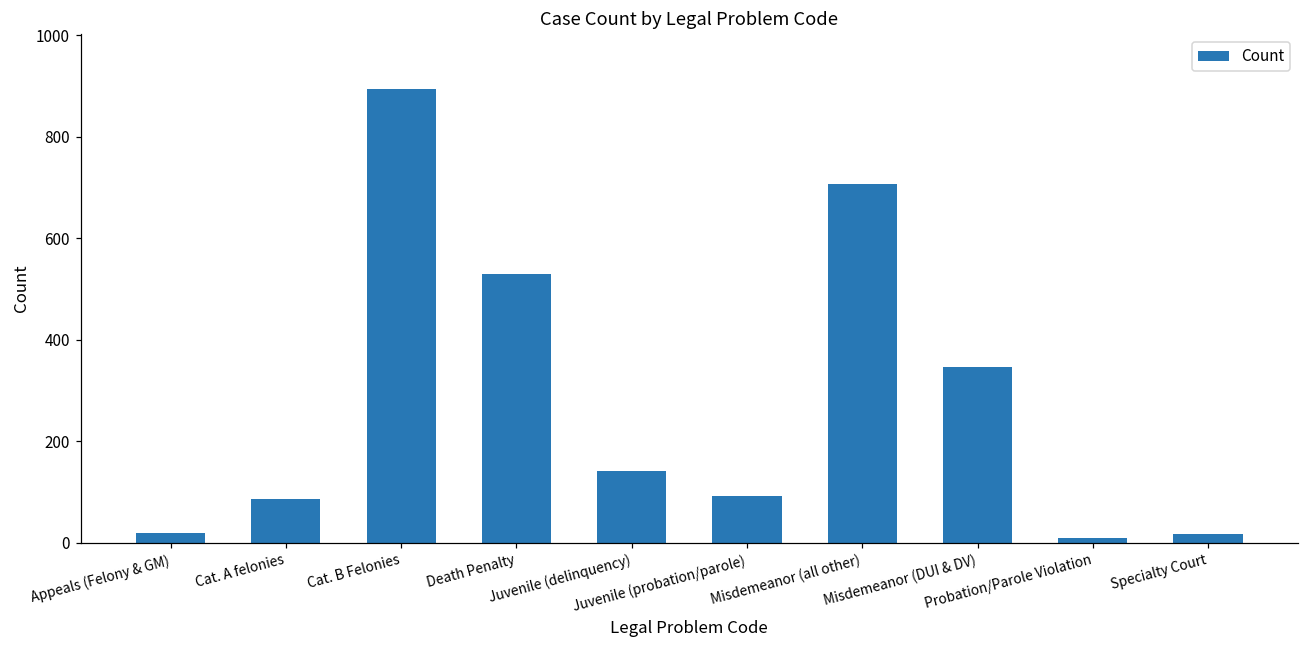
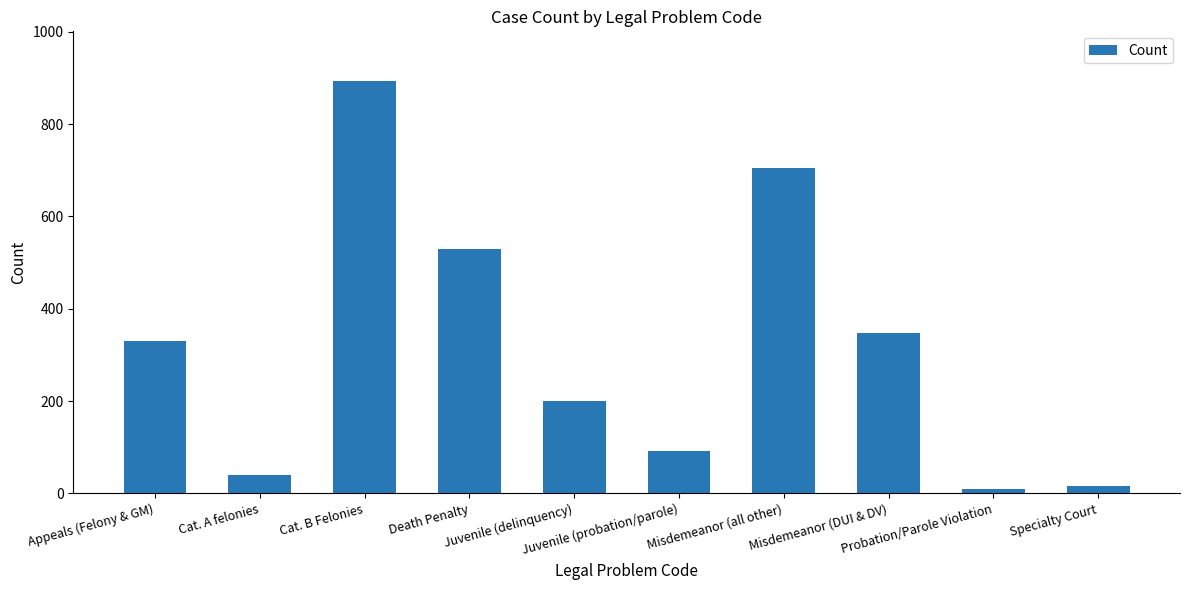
  {
-   "Appeals (Felony & GM)": 20,
-   "Cat. A felonies": 90,
+   "Appeals (Felony & GM)": 330,
+   "Cat. A felonies": 40,
    "Cat. B Felonies": 890,
    "Death Penalty": 530,
-   "Juvenile (delinquency)": 140,
+   "Juvenile (delinquency)": 200,
    "Juvenile (probation/parole)": 90,
    "Misdemeanor (all other)": 710,
    "Misdemeanor (DUI & DV)": 350,
    "Probation/Parole Violation": 10,
    "Specialty Court": 20
  }
